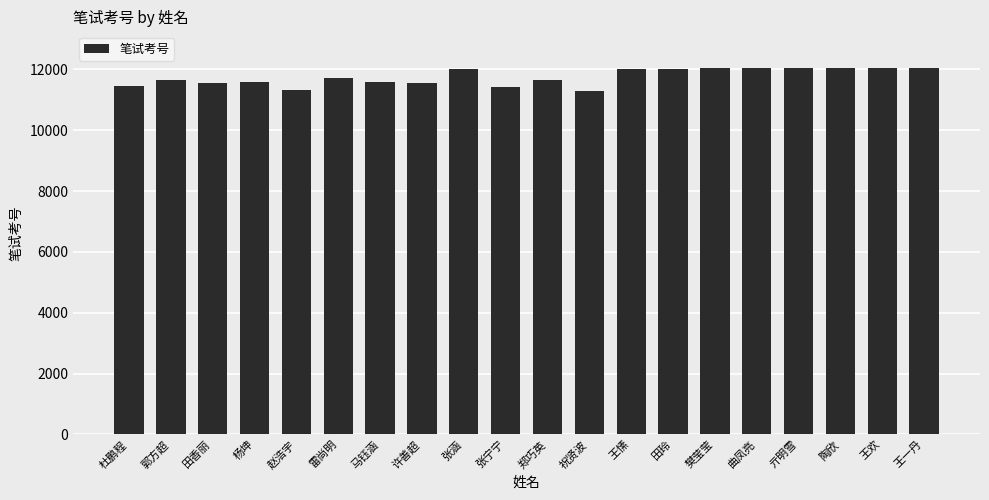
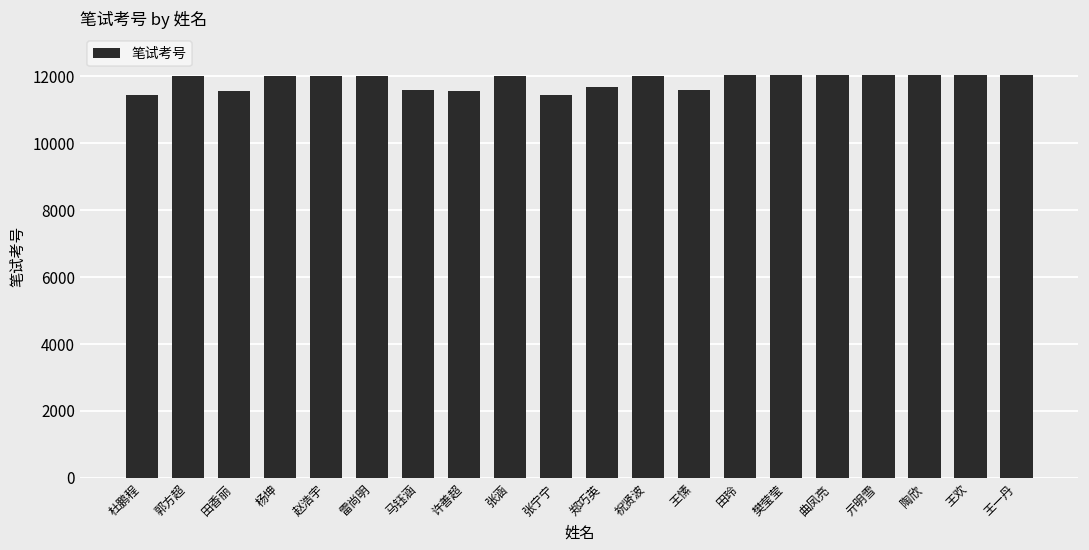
  {
    "杜鹏程": 11500,
-   "郭方超": 11700,
+   "郭方超": 12000,
    "田香丽": 11600,
-   "杨坤": 11600,
-   "赵浩宇": 11300,
-   "雷尚明": 11700,
+   "杨坤": 12000,
+   "赵浩宇": 12000,
+   "雷尚明": 12000,
    "马钰涵": 11600,
    "许善超": 11600,
    "张涵": 12000,
    "张宁宁": 11400,
    "郑巧英": 11700,
-   "祝贤波": 11300,
-   "王愫": 12000,
+   "祝贤波": 12000,
+   "王愫": 11600,
    "田玲": 12000,
    "樊莹莹": 12000,
    "曲凤亮": 12000,
    "亓明雪": 12000,
    "陶欣": 12000,
    "王欢": 12000,
    "王一丹": 12000
  }
